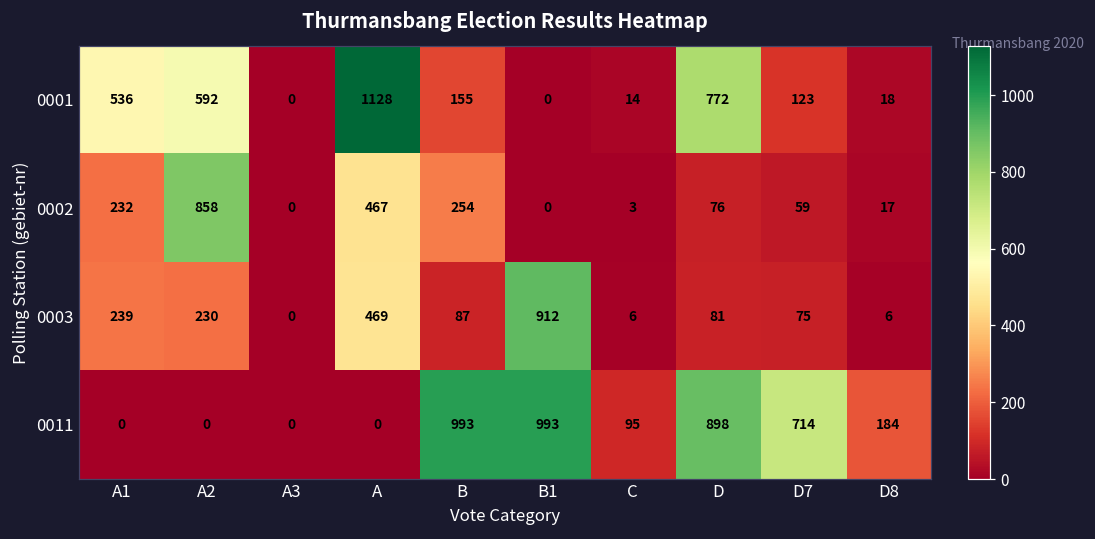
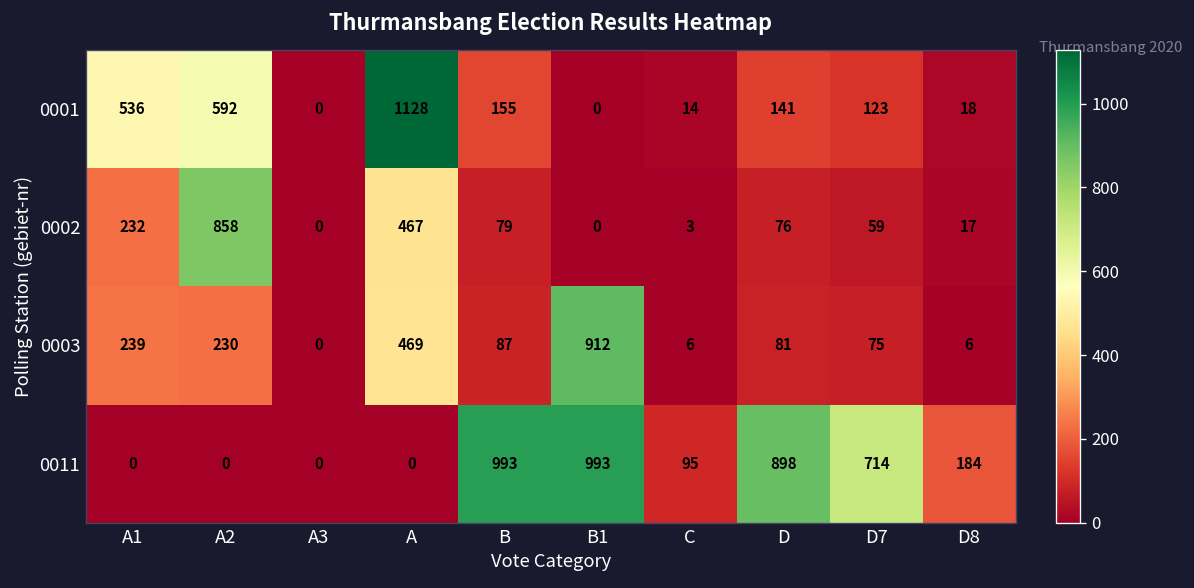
  {
    "0001": {
      "A1": 536,
      "A2": 592,
      "A3": 0,
      "A": 1128,
      "B": 155,
      "B1": 0,
      "C": 14,
-     "D": 772,
+     "D": 141,
      "D7": 123,
      "D8": 18
    },
    "0002": {
      "A1": 232,
      "A2": 858,
      "A3": 0,
      "A": 467,
-     "B": 254,
+     "B": 79,
      "B1": 0,
      "C": 3,
      "D": 76,
      "D7": 59,
      "D8": 17
    },
    "0003": {
      "A1": 239,
      "A2": 230,
      "A3": 0,
      "A": 469,
      "B": 87,
      "B1": 912,
      "C": 6,
      "D": 81,
      "D7": 75,
      "D8": 6
    },
    "0011": {
      "A1": 0,
      "A2": 0,
      "A3": 0,
      "A": 0,
      "B": 993,
      "B1": 993,
      "C": 95,
      "D": 898,
      "D7": 714,
      "D8": 184
    }
  }
